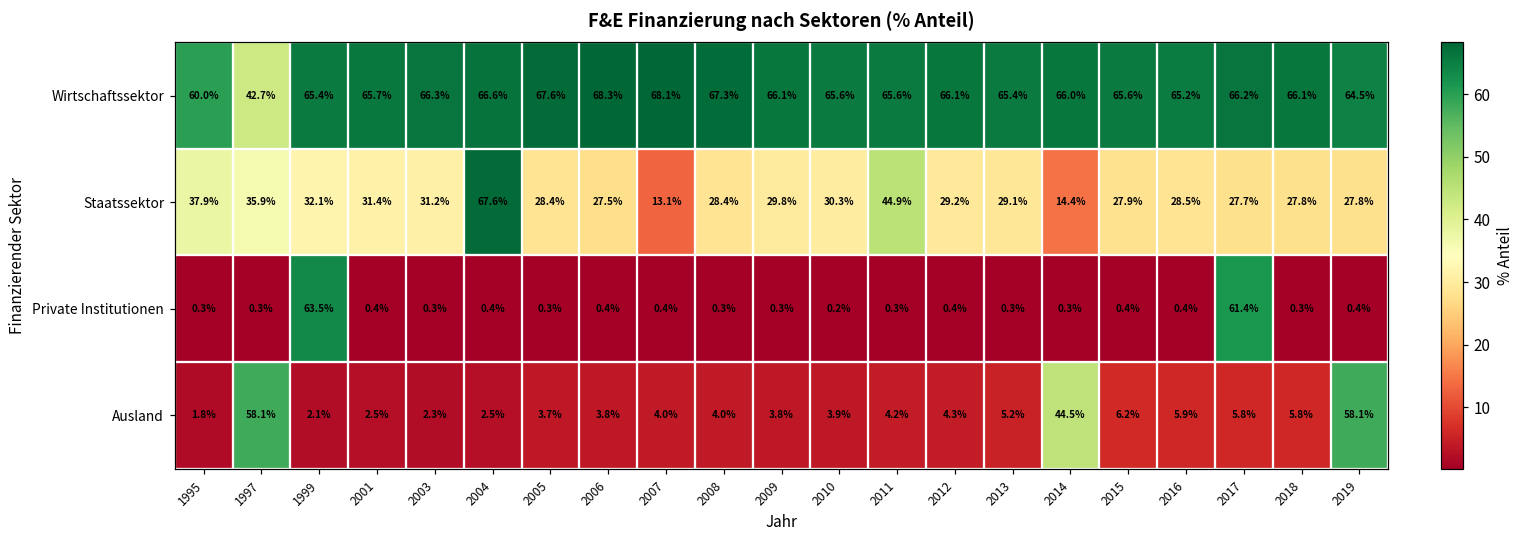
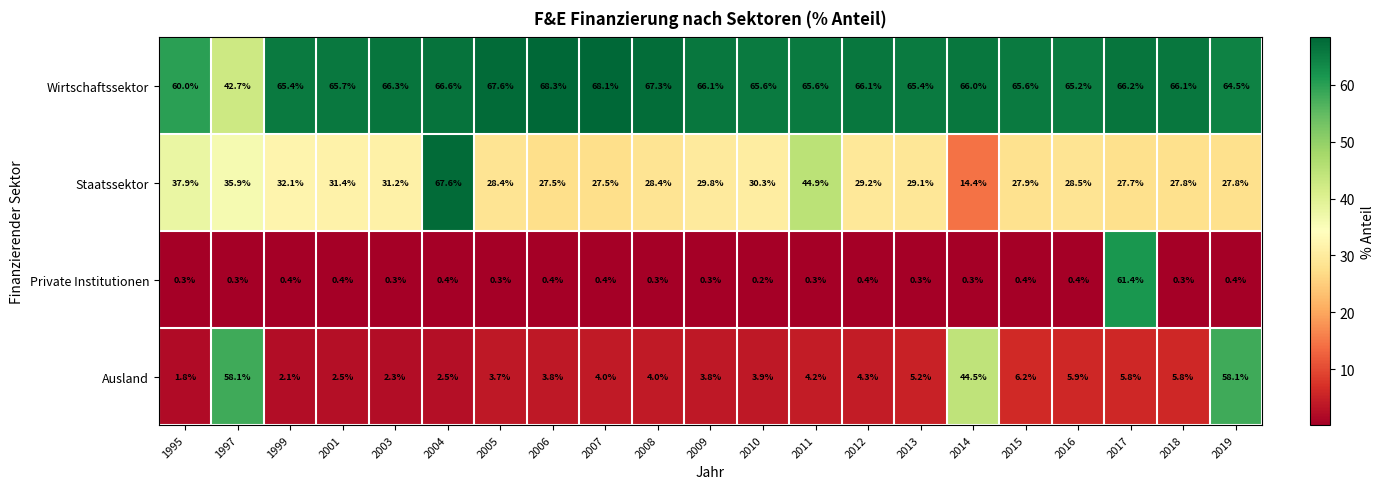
  {
    "Wirtschaftssektor": {
      "1995": "60.0%",
      "1997": "42.7%",
      "1999": "65.4%",
      "2001": "65.7%",
      "2003": "66.3%",
      "2004": "66.6%",
      "2005": "67.6%",
      "2006": "68.3%",
      "2007": "68.1%",
      "2008": "67.3%",
      "2009": "66.1%",
      "2010": "65.6%",
      "2011": "65.6%",
      "2012": "66.1%",
      "2013": "65.4%",
      "2014": "66.0%",
      "2015": "65.6%",
      "2016": "65.2%",
      "2017": "66.2%",
      "2018": "66.1%",
      "2019": "64.5%"
    },
    "Staatssektor": {
      "1995": "37.9%",
      "1997": "35.9%",
      "1999": "32.1%",
      "2001": "31.4%",
      "2003": "31.2%",
      "2004": "67.6%",
      "2005": "28.4%",
      "2006": "27.5%",
-     "2007": "13.1%",
+     "2007": "27.5%",
      "2008": "28.4%",
      "2009": "29.8%",
      "2010": "30.3%",
      "2011": "44.9%",
      "2012": "29.2%",
      "2013": "29.1%",
      "2014": "14.4%",
      "2015": "27.9%",
      "2016": "28.5%",
      "2017": "27.7%",
      "2018": "27.8%",
      "2019": "27.8%"
    },
    "Private Institutionen": {
      "1995": "0.3%",
      "1997": "0.3%",
-     "1999": "63.5%",
+     "1999": "0.4%",
      "2001": "0.4%",
      "2003": "0.3%",
      "2004": "0.4%",
      "2005": "0.3%",
      "2006": "0.4%",
      "2007": "0.4%",
      "2008": "0.3%",
      "2009": "0.3%",
      "2010": "0.2%",
      "2011": "0.3%",
      "2012": "0.4%",
      "2013": "0.3%",
      "2014": "0.3%",
      "2015": "0.4%",
      "2016": "0.4%",
      "2017": "61.4%",
      "2018": "0.3%",
      "2019": "0.4%"
    },
    "Ausland": {
      "1995": "1.8%",
      "1997": "58.1%",
      "1999": "2.1%",
      "2001": "2.5%",
      "2003": "2.3%",
      "2004": "2.5%",
      "2005": "3.7%",
      "2006": "3.8%",
      "2007": "4.0%",
      "2008": "4.0%",
      "2009": "3.8%",
      "2010": "3.9%",
      "2011": "4.2%",
      "2012": "4.3%",
      "2013": "5.2%",
      "2014": "44.5%",
      "2015": "6.2%",
      "2016": "5.9%",
      "2017": "5.8%",
      "2018": "5.8%",
      "2019": "58.1%"
    }
  }
